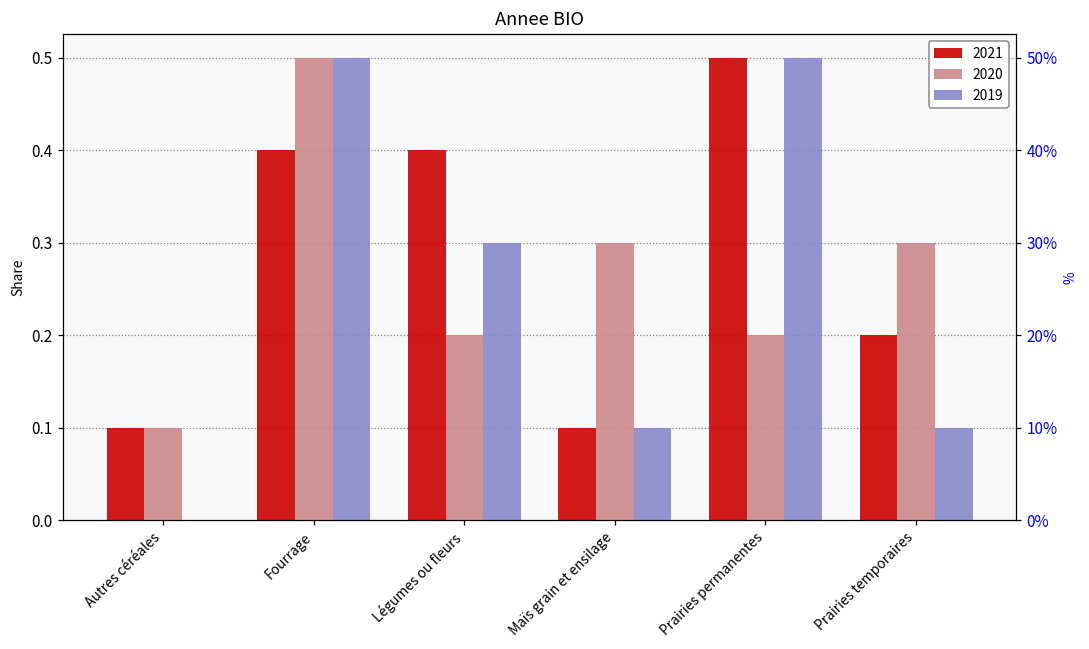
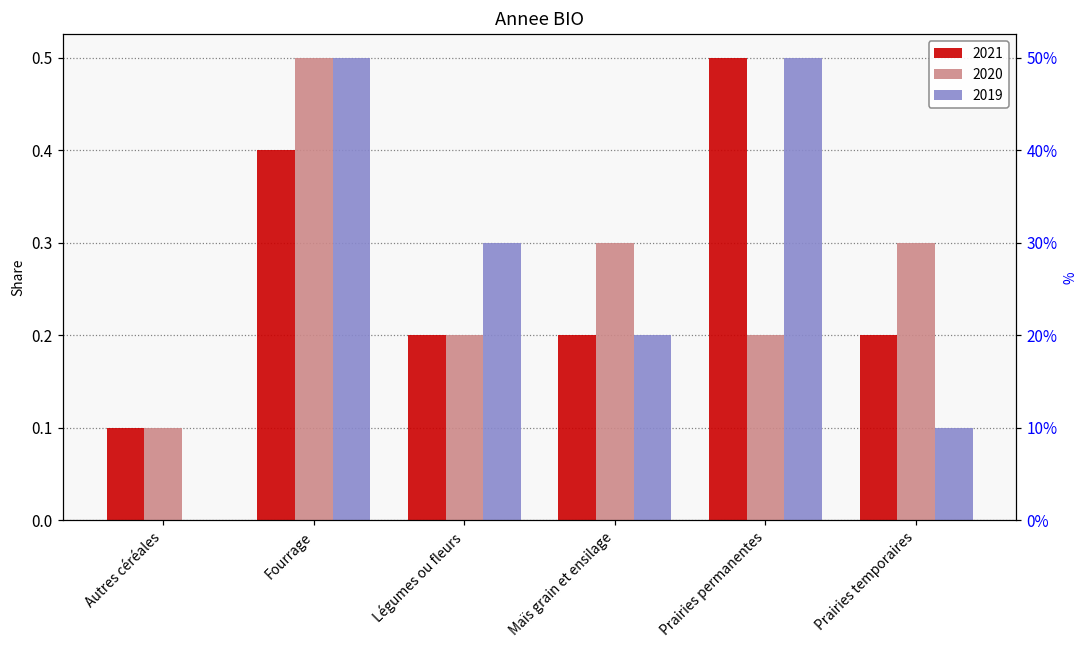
  {
    "2021": {
      "Autres céréales": 0.1,
      "Fourrage": 0.4,
-     "Légumes ou fleurs": 0.4,
-     "Maïs grain et ensilage": 0.1,
+     "Légumes ou fleurs": 0.2,
+     "Maïs grain et ensilage": 0.2,
      "Prairies permanentes": 0.5,
      "Prairies temporaires": 0.2
    },
    "2020": {
      "Autres céréales": 0.1,
      "Fourrage": 0.5,
      "Légumes ou fleurs": 0.2,
      "Maïs grain et ensilage": 0.3,
      "Prairies permanentes": 0.2,
      "Prairies temporaires": 0.3
    },
    "2019": {
      "Autres céréales": 0.0,
      "Fourrage": 0.5,
      "Légumes ou fleurs": 0.3,
-     "Maïs grain et ensilage": 0.1,
+     "Maïs grain et ensilage": 0.2,
      "Prairies permanentes": 0.5,
      "Prairies temporaires": 0.1
    }
  }
